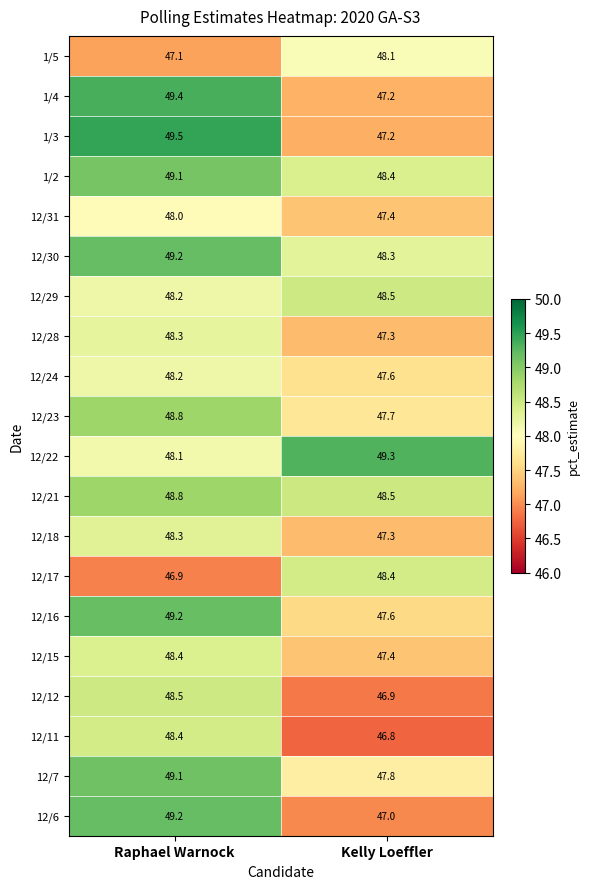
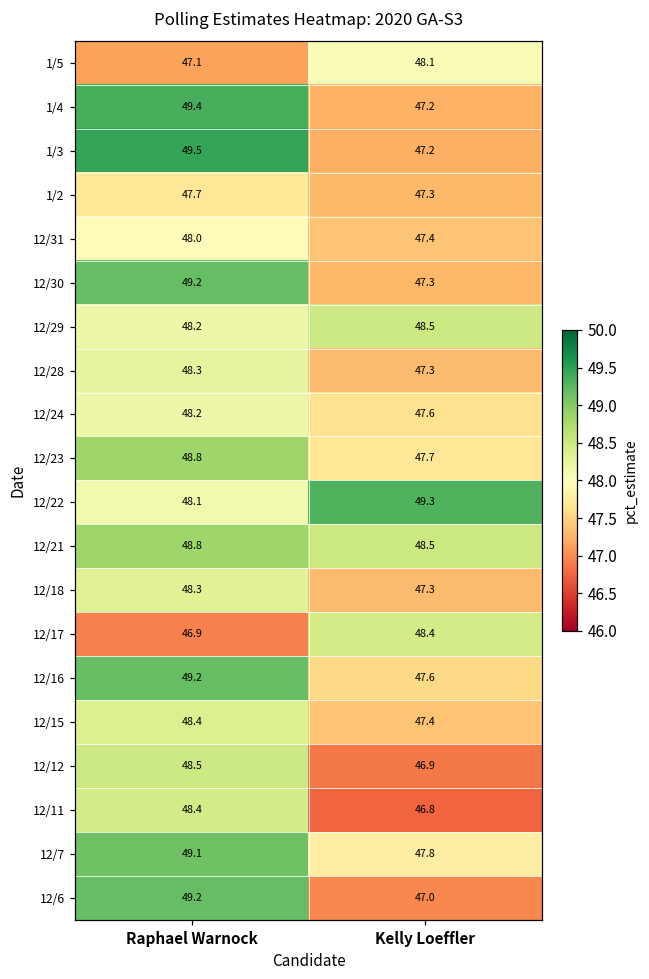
  {
    "1/5": {
      "Raphael Warnock": 47.1,
      "Kelly Loeffler": 48.1
    },
    "1/4": {
      "Raphael Warnock": 49.4,
      "Kelly Loeffler": 47.2
    },
    "1/3": {
      "Raphael Warnock": 49.5,
      "Kelly Loeffler": 47.2
    },
    "1/2": {
-     "Raphael Warnock": 49.1,
-     "Kelly Loeffler": 48.4
+     "Raphael Warnock": 47.7,
+     "Kelly Loeffler": 47.3
    },
    "12/31": {
      "Raphael Warnock": 48.0,
      "Kelly Loeffler": 47.4
    },
    "12/30": {
      "Raphael Warnock": 49.2,
-     "Kelly Loeffler": 48.3
+     "Kelly Loeffler": 47.3
    },
    "12/29": {
      "Raphael Warnock": 48.2,
      "Kelly Loeffler": 48.5
    },
    "12/28": {
      "Raphael Warnock": 48.3,
      "Kelly Loeffler": 47.3
    },
    "12/24": {
      "Raphael Warnock": 48.2,
      "Kelly Loeffler": 47.6
    },
    "12/23": {
      "Raphael Warnock": 48.8,
      "Kelly Loeffler": 47.7
    },
    "12/22": {
      "Raphael Warnock": 48.1,
      "Kelly Loeffler": 49.3
    },
    "12/21": {
      "Raphael Warnock": 48.8,
      "Kelly Loeffler": 48.5
    },
    "12/18": {
      "Raphael Warnock": 48.3,
      "Kelly Loeffler": 47.3
    },
    "12/17": {
      "Raphael Warnock": 46.9,
      "Kelly Loeffler": 48.4
    },
    "12/16": {
      "Raphael Warnock": 49.2,
      "Kelly Loeffler": 47.6
    },
    "12/15": {
      "Raphael Warnock": 48.4,
      "Kelly Loeffler": 47.4
    },
    "12/12": {
      "Raphael Warnock": 48.5,
      "Kelly Loeffler": 46.9
    },
    "12/11": {
      "Raphael Warnock": 48.4,
      "Kelly Loeffler": 46.8
    },
    "12/7": {
      "Raphael Warnock": 49.1,
      "Kelly Loeffler": 47.8
    },
    "12/6": {
      "Raphael Warnock": 49.2,
      "Kelly Loeffler": 47.0
    }
  }
